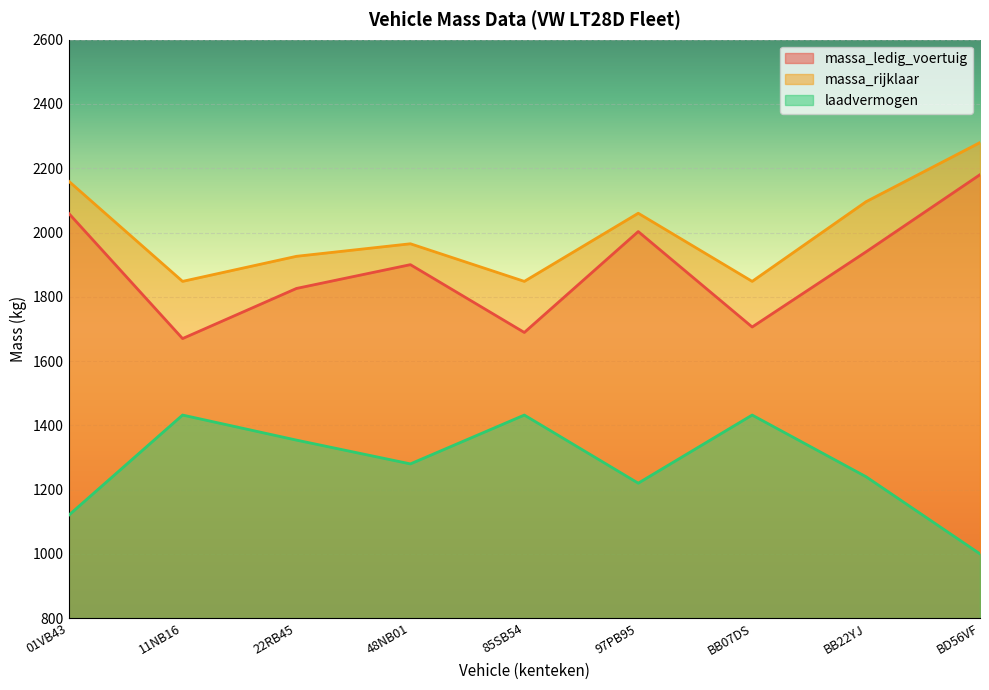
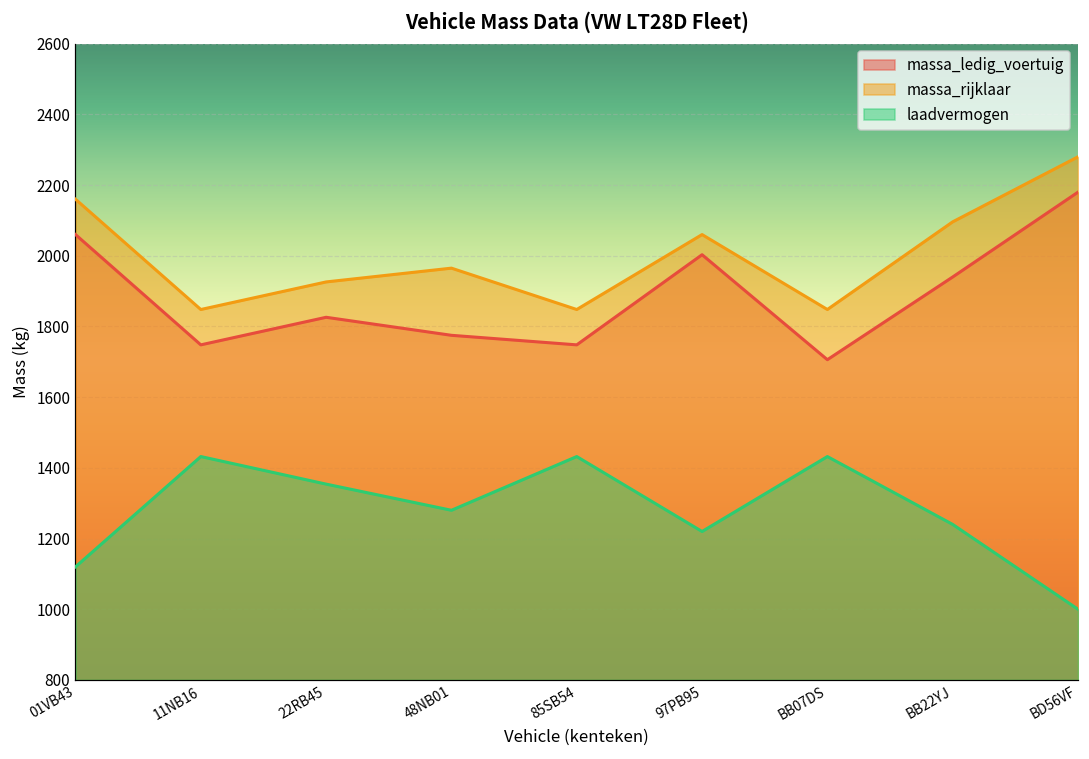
  {
    "massa_ledig_voertuig": {
      "01VB43": 2060,
-     "11NB16": 1670,
+     "11NB16": 1750,
      "22RB45": 1830,
-     "48NB01": 1900,
-     "85SB54": 1690,
+     "48NB01": 1780,
+     "85SB54": 1750,
      "97PB95": 2000,
      "BB07DS": 1710,
      "BB22YJ": 1940,
      "BD56VF": 2180
    },
    "massa_rijklaar": {
      "01VB43": 2160,
      "11NB16": 1850,
      "22RB45": 1930,
      "48NB01": 1970,
      "85SB54": 1850,
      "97PB95": 2060,
      "BB07DS": 1850,
      "BB22YJ": 2100,
      "BD56VF": 2280
    },
    "laadvermogen": {
      "01VB43": 1120,
      "11NB16": 1430,
      "22RB45": 1350,
      "48NB01": 1280,
      "85SB54": 1430,
      "97PB95": 1220,
      "BB07DS": 1430,
      "BB22YJ": 1240,
      "BD56VF": 1000
    }
  }
